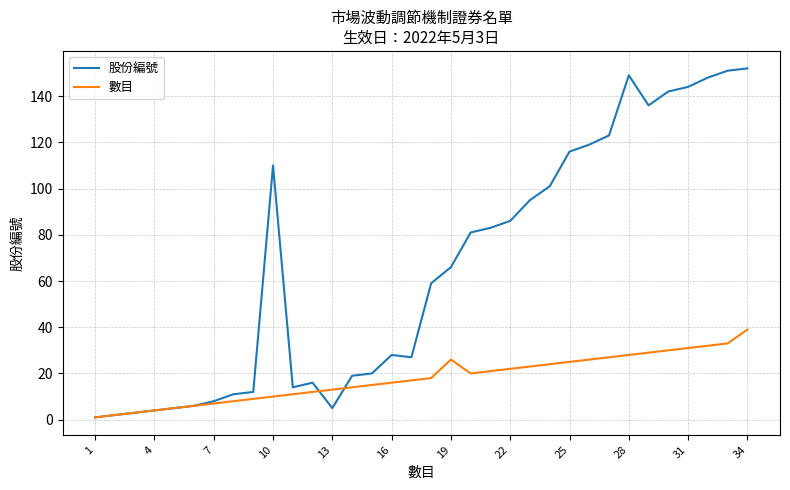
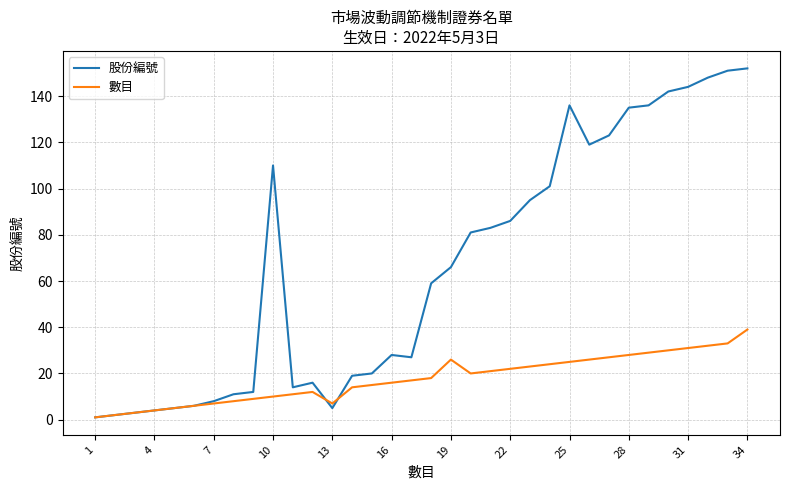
  {
    "股份編號": {
      "10": 110,
      "13": 5,
      "16": 28,
      "19": 66,
      "22": 86,
-     "25": 116,
-     "28": 149,
+     "25": 136,
+     "28": 135,
      "31": 144,
      "34": 152
    },
    "數目": {
      "10": 10,
-     "13": 13,
+     "13": 7,
      "16": 16,
      "19": 26,
      "22": 22,
      "25": 25,
      "28": 28,
      "31": 31,
      "34": 39
    }
  }
